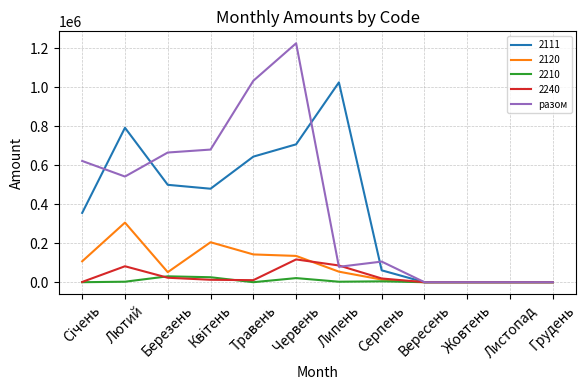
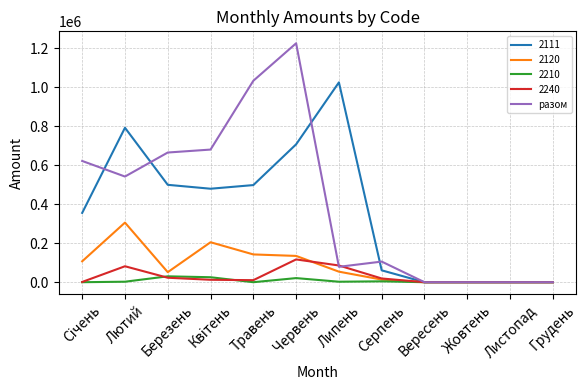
  {
    "2111": {
      "Січень": 360000,
      "Лютий": 790000,
      "Березень": 500000,
      "Квітень": 480000,
-     "Травень": 640000,
+     "Травень": 500000,
      "Червень": 710000,
      "Липень": 1020000,
      "Серпень": 60000
    },
    "2120": {
      "Січень": 110000,
      "Лютий": 310000,
      "Березень": 50000,
      "Квітень": 200000,
      "Травень": 140000,
      "Червень": 130000,
      "Липень": 50000
    },
    "2210": {
      "Лютий": 0,
      "Квітень": 30000,
      "Червень": 20000,
      "Липень": 0
    },
    "2240": {
      "Лютий": 80000,
      "Квітень": 10000,
      "Червень": 120000
    },
    "разом": {
      "Січень": 620000,
      "Лютий": 540000,
      "Березень": 660000,
      "Квітень": 680000,
      "Травень": 1030000,
      "Червень": 1220000,
      "Серпень": 110000
    }
  }
